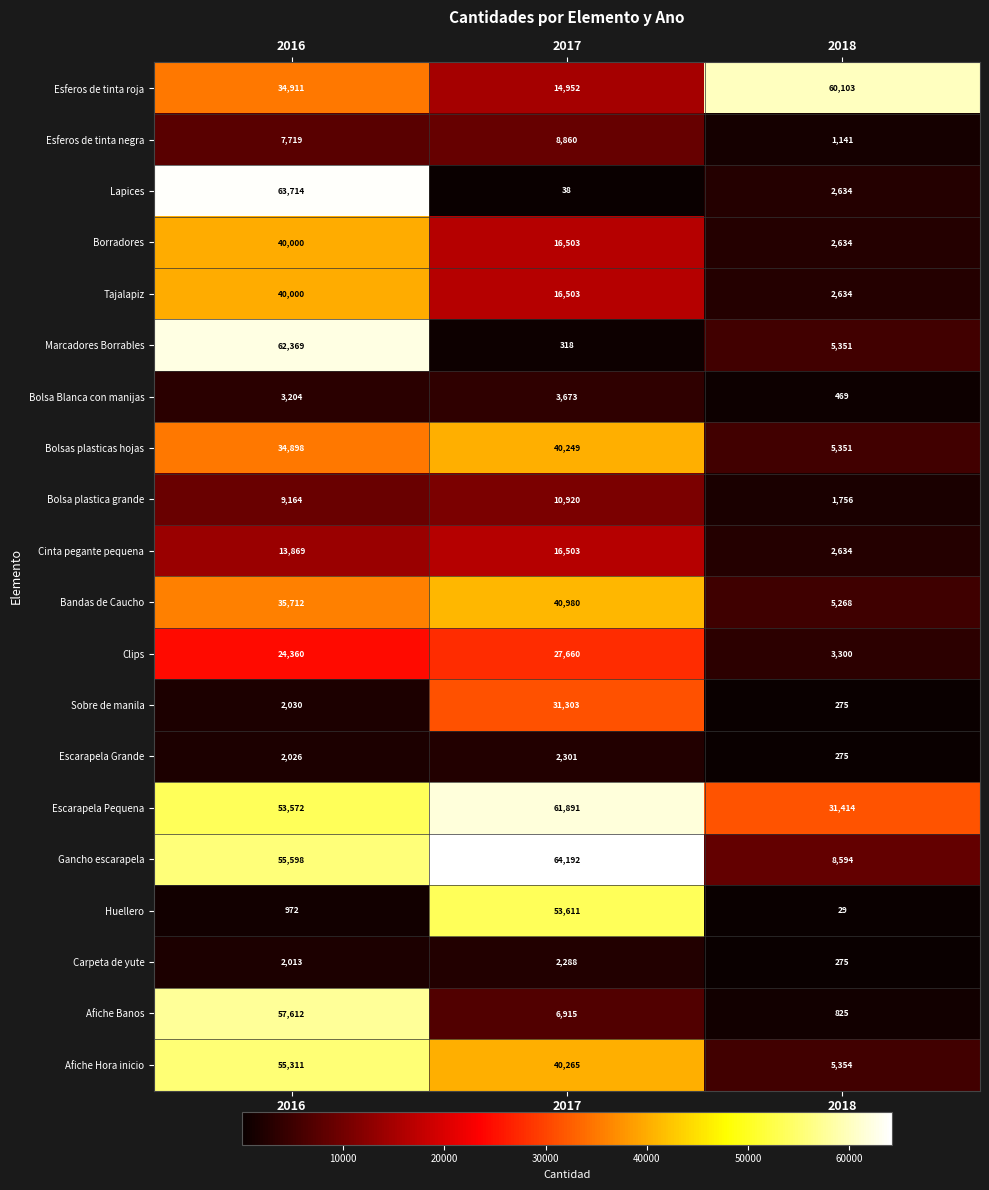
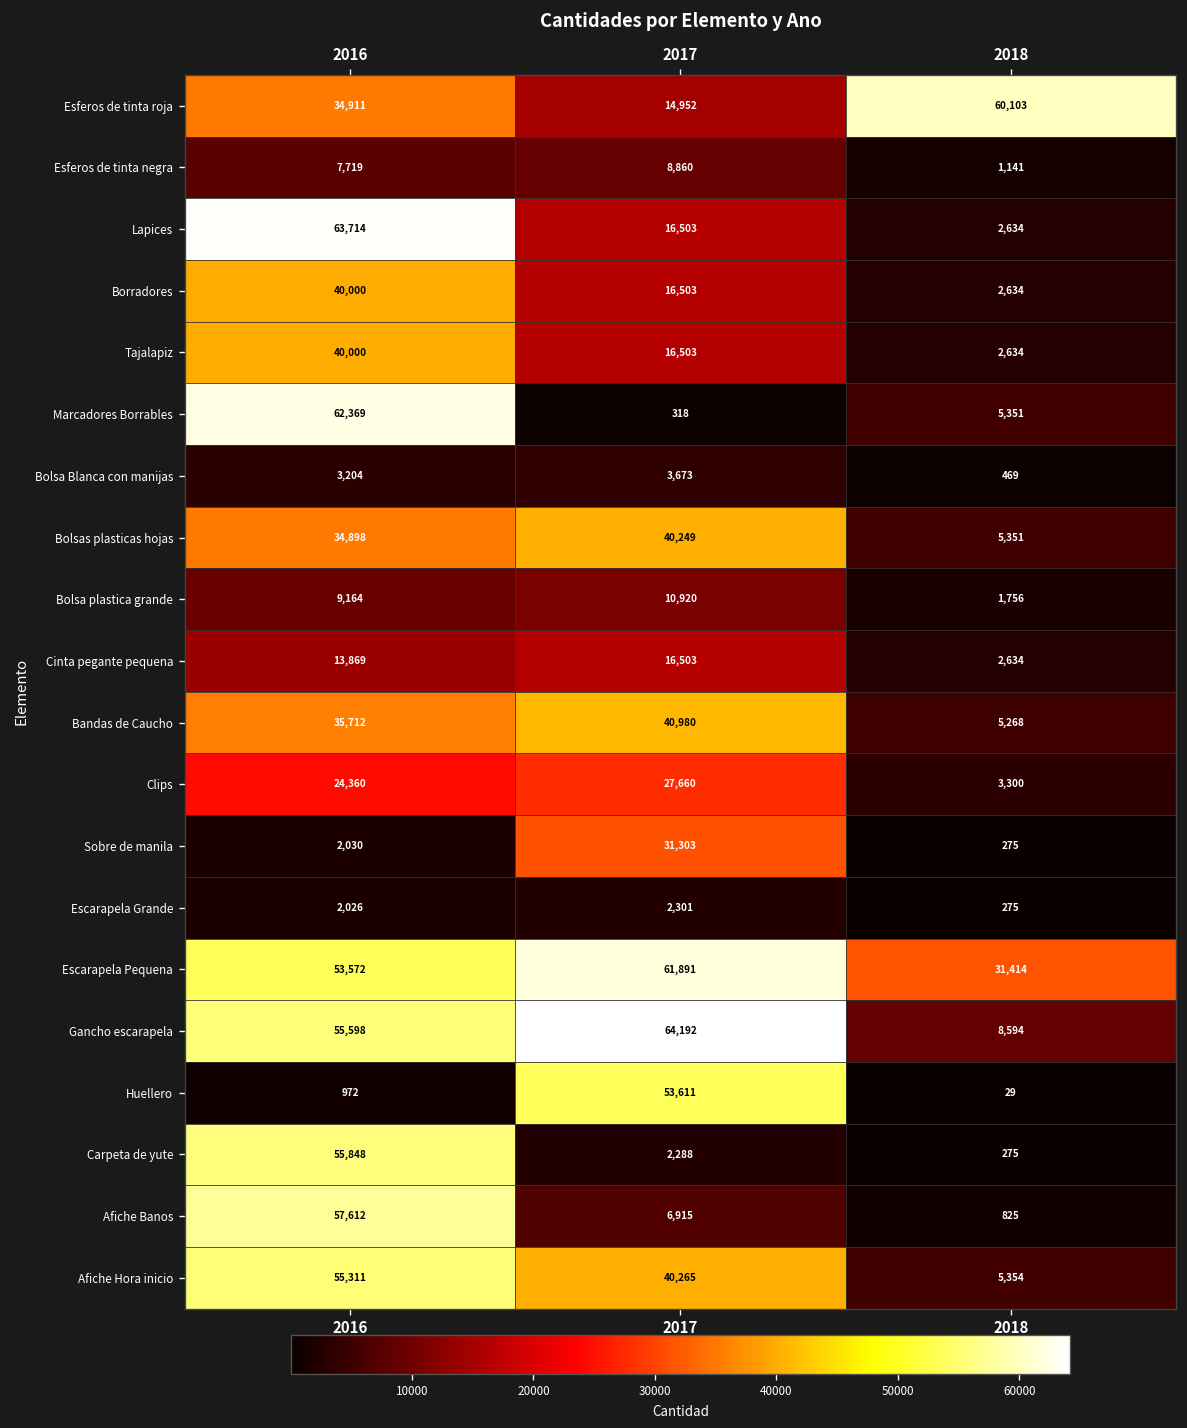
  {
    "Esferos de tinta roja": {
      "2016": "34,911",
      "2017": "14,952",
      "2018": "60,103"
    },
    "Esferos de tinta negra": {
      "2016": "7,719",
      "2017": "8,860",
      "2018": "1,141"
    },
    "Lapices": {
      "2016": "63,714",
-     "2017": "38",
+     "2017": "16,503",
      "2018": "2,634"
    },
    "Borradores": {
      "2016": "40,000",
      "2017": "16,503",
      "2018": "2,634"
    },
    "Tajalapiz": {
      "2016": "40,000",
      "2017": "16,503",
      "2018": "2,634"
    },
    "Marcadores Borrables": {
      "2016": "62,369",
      "2017": "318",
      "2018": "5,351"
    },
    "Bolsa Blanca con manijas": {
      "2016": "3,204",
      "2017": "3,673",
      "2018": "469"
    },
    "Bolsas plasticas hojas": {
      "2016": "34,898",
      "2017": "40,249",
      "2018": "5,351"
    },
    "Bolsa plastica grande": {
      "2016": "9,164",
      "2017": "10,920",
      "2018": "1,756"
    },
    "Cinta pegante pequena": {
      "2016": "13,869",
      "2017": "16,503",
      "2018": "2,634"
    },
    "Bandas de Caucho": {
      "2016": "35,712",
      "2017": "40,980",
      "2018": "5,268"
    },
    "Clips": {
      "2016": "24,360",
      "2017": "27,660",
      "2018": "3,300"
    },
    "Sobre de manila": {
      "2016": "2,030",
      "2017": "31,303",
      "2018": "275"
    },
    "Escarapela Grande": {
      "2016": "2,026",
      "2017": "2,301",
      "2018": "275"
    },
    "Escarapela Pequena": {
      "2016": "53,572",
      "2017": "61,891",
      "2018": "31,414"
    },
    "Gancho escarapela": {
      "2016": "55,598",
      "2017": "64,192",
      "2018": "8,594"
    },
    "Huellero": {
      "2016": "972",
      "2017": "53,611",
      "2018": "29"
    },
    "Carpeta de yute": {
-     "2016": "2,013",
+     "2016": "55,848",
      "2017": "2,288",
      "2018": "275"
    },
    "Afiche Banos": {
      "2016": "57,612",
      "2017": "6,915",
      "2018": "825"
    },
    "Afiche Hora inicio": {
      "2016": "55,311",
      "2017": "40,265",
      "2018": "5,354"
    }
  }
